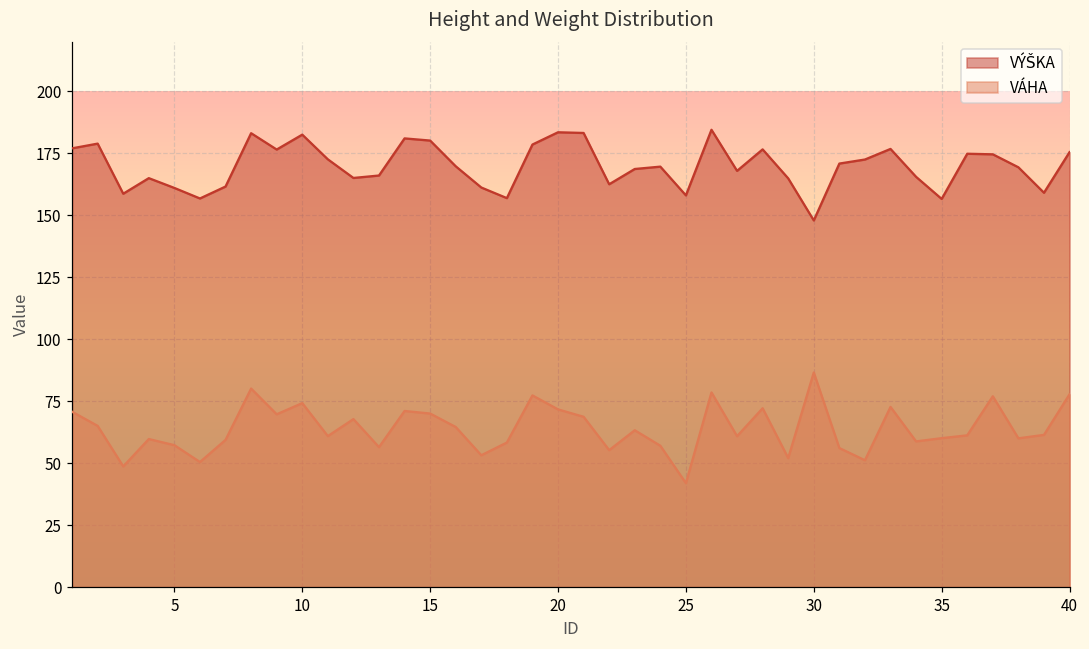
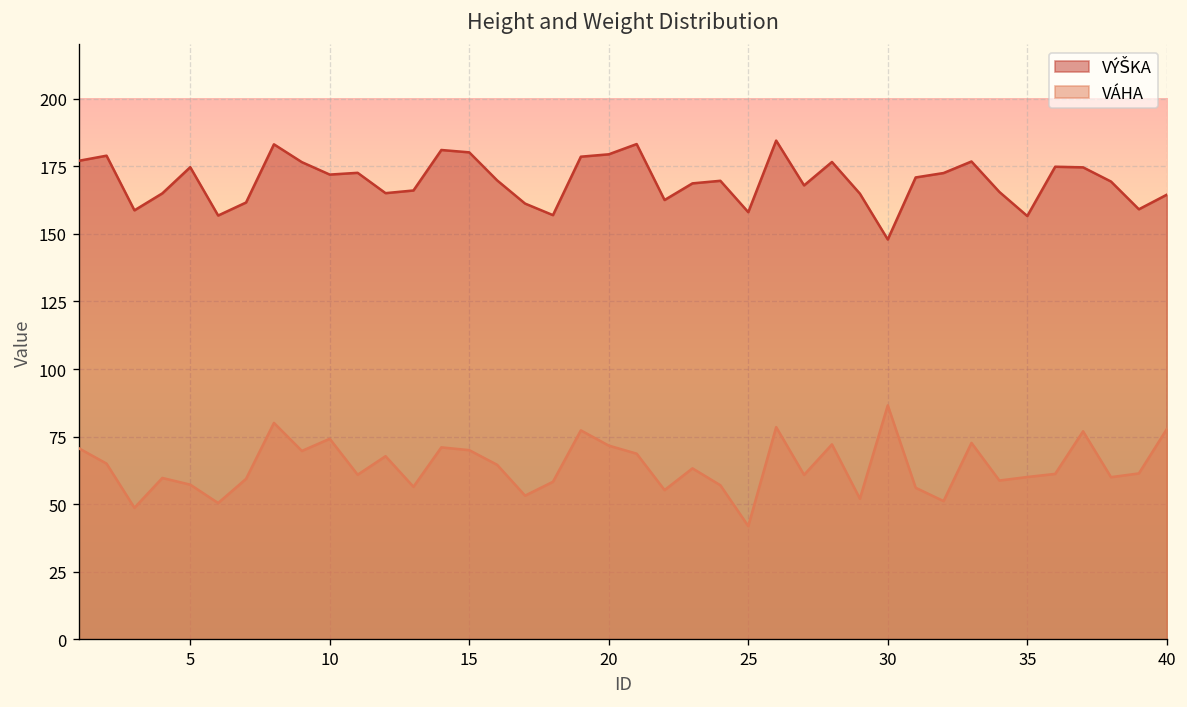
  {
    "VÝŠKA": {
-     "5": 161,
-     "10": 182,
+     "5": 175,
+     "10": 172,
      "15": 180,
-     "20": 183,
+     "20": 179,
      "25": 158,
      "30": 148,
      "35": 157,
-     "40": 175
+     "40": 164
    },
    "VÁHA": {
      "5": 57,
      "10": 74,
      "15": 70,
      "20": 72,
      "25": 42,
      "30": 87,
      "35": 60,
      "40": 78
    }
  }
